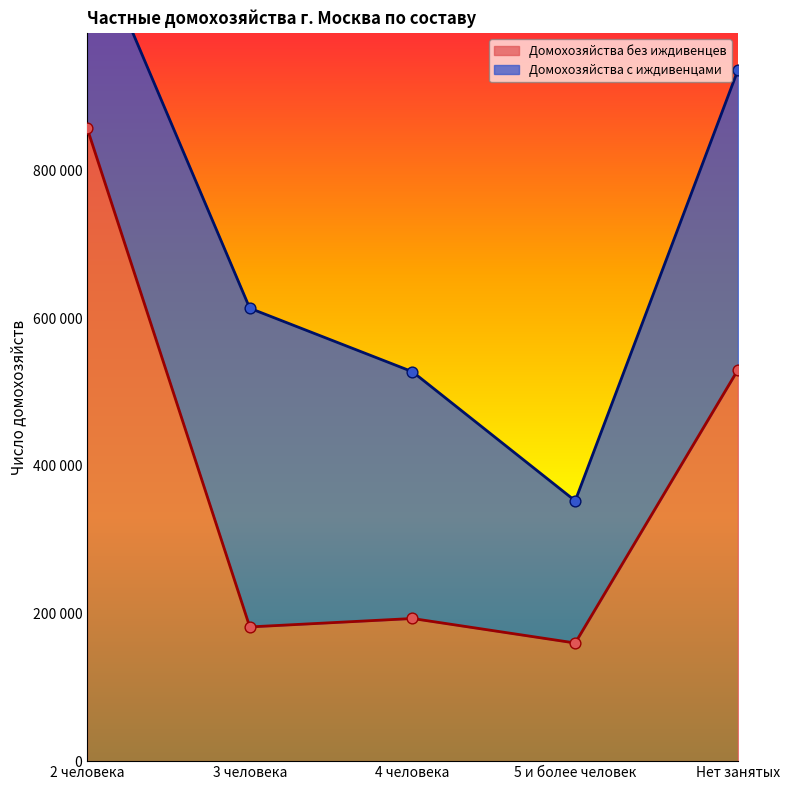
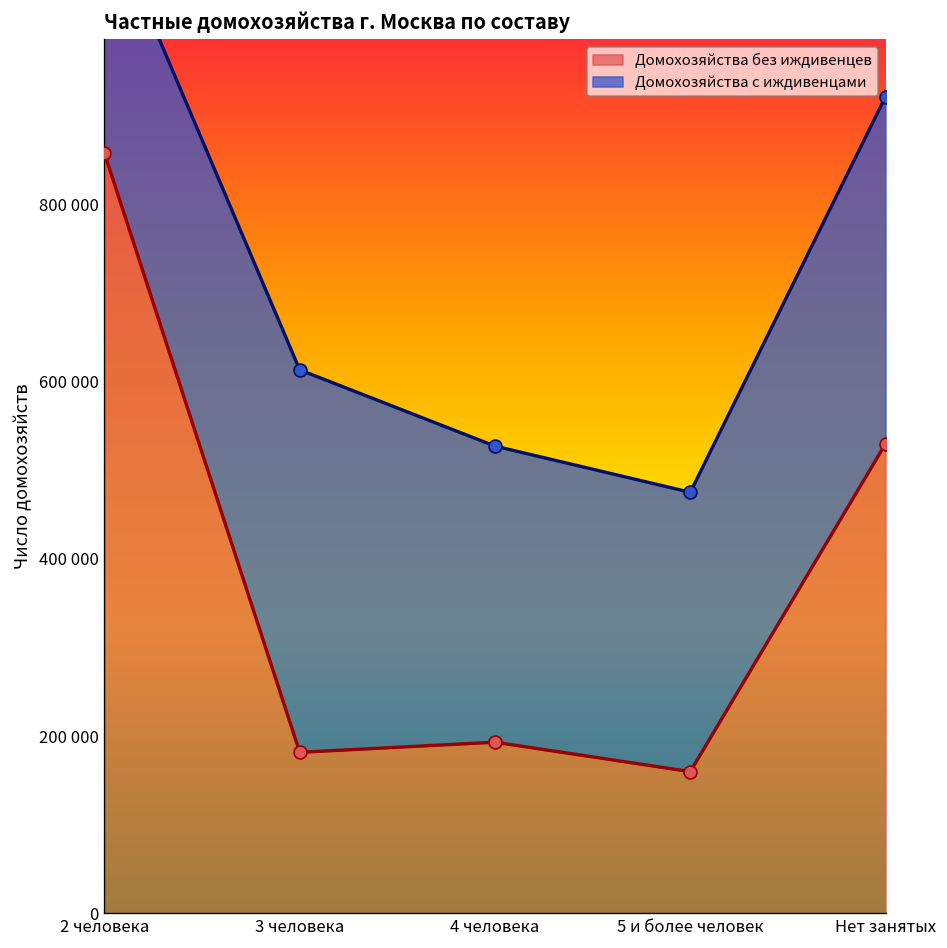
  {
    "Домохозяйства без иждивенцев": {
      "2 человека": 860000,
      "3 человека": 180000,
      "4 человека": 190000,
      "5 и более человек": 160000,
      "Нет занятых": 530000
    },
    "Домохозяйства с иждивенцами": {
      "3 человека": 430000,
      "4 человека": 330000,
-     "5 и более человек": 190000,
-     "Нет занятых": 410000
+     "5 и более человек": 320000,
+     "Нет занятых": 390000
    }
  }
